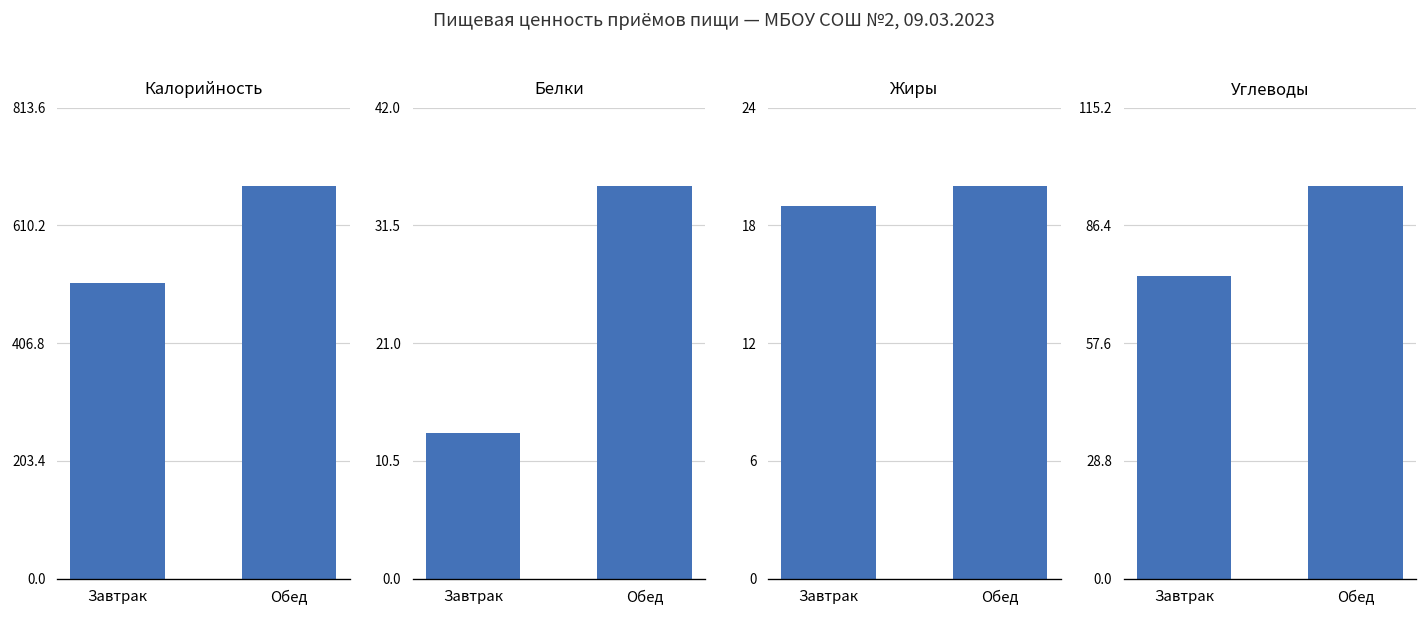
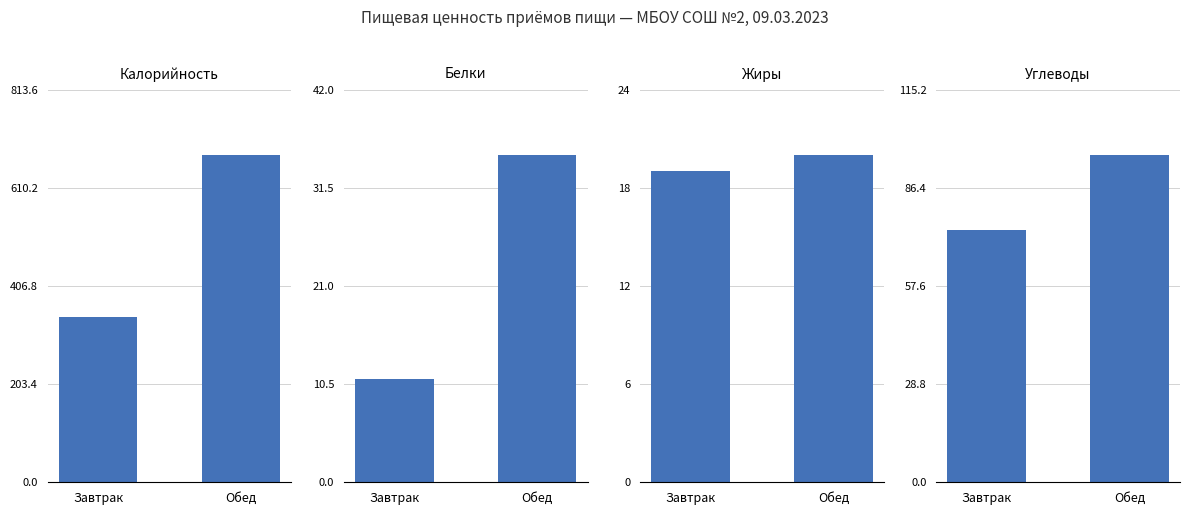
  {
    "Калорийность": {
-     "Завтрак": 510,
+     "Завтрак": 340,
      "Обед": 680
    },
    "Белки": {
-     "Завтрак": 13,
+     "Завтрак": 11,
      "Обед": 35
    },
    "Жиры": {
      "Завтрак": 19.0,
      "Обед": 20.0
    },
    "Углеводы": {
      "Завтрак": 74,
      "Обед": 96
    }
  }
